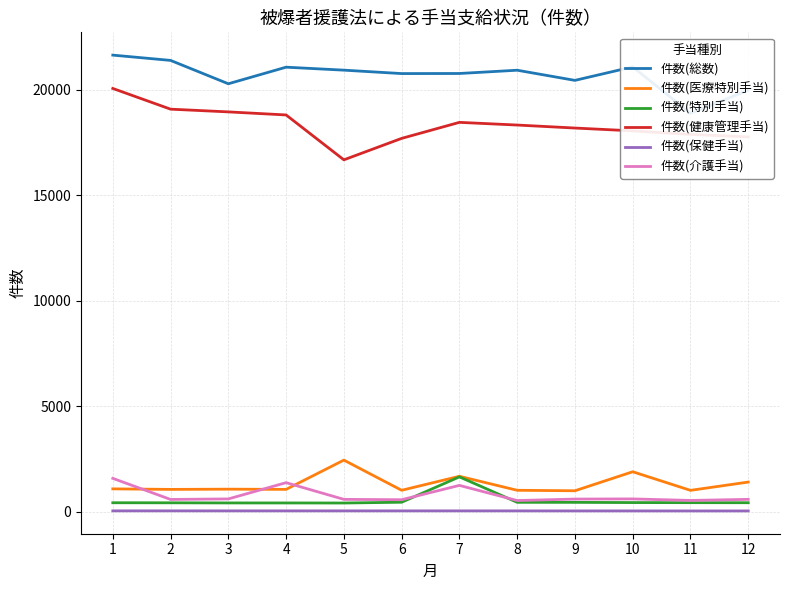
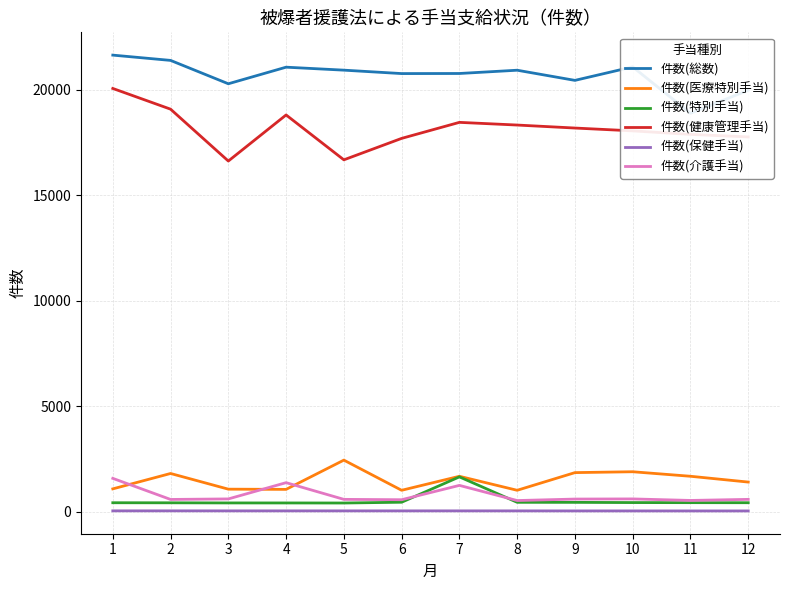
  {
    "件数(総数)": {
      "1": 21600,
      "2": 21400,
      "3": 20300,
      "4": 21100,
      "5": 20900,
      "6": 20800,
      "7": 20800,
      "8": 20900,
      "9": 20400
    },
    "件数(医療特別手当)": {
      "1": 1100,
-     "2": 1100,
+     "2": 1800,
      "3": 1100,
      "4": 1100,
      "5": 2400,
      "6": 1000,
      "8": 1000,
-     "9": 1000,
+     "9": 1900,
      "10": 1900,
-     "11": 1000,
+     "11": 1700,
      "12": 1400
    },
    "件数(特別手当)": {
      "1": 400,
      "2": 400,
      "3": 400,
      "4": 400,
      "5": 400,
      "9": 400,
      "10": 400,
      "12": 400
    },
    "件数(健康管理手当)": {
      "1": 20100,
      "2": 19100,
-     "3": 18900,
+     "3": 16600,
      "4": 18800,
      "5": 16700,
      "6": 17700,
      "7": 18400,
      "8": 18300,
      "9": 18200
    },
    "件数(保健手当)": {
      "1": 0,
      "2": 0,
      "3": 0,
      "4": 0,
      "5": 0,
      "6": 0,
      "7": 0,
      "8": 0,
      "9": 0,
      "10": 0,
      "11": 0,
      "12": 0
    },
    "件数(介護手当)": {
      "1": 1600,
      "2": 600,
      "3": 600,
      "4": 1400,
      "5": 600,
      "7": 1300,
      "9": 600,
      "10": 600,
      "12": 600
    }
  }
